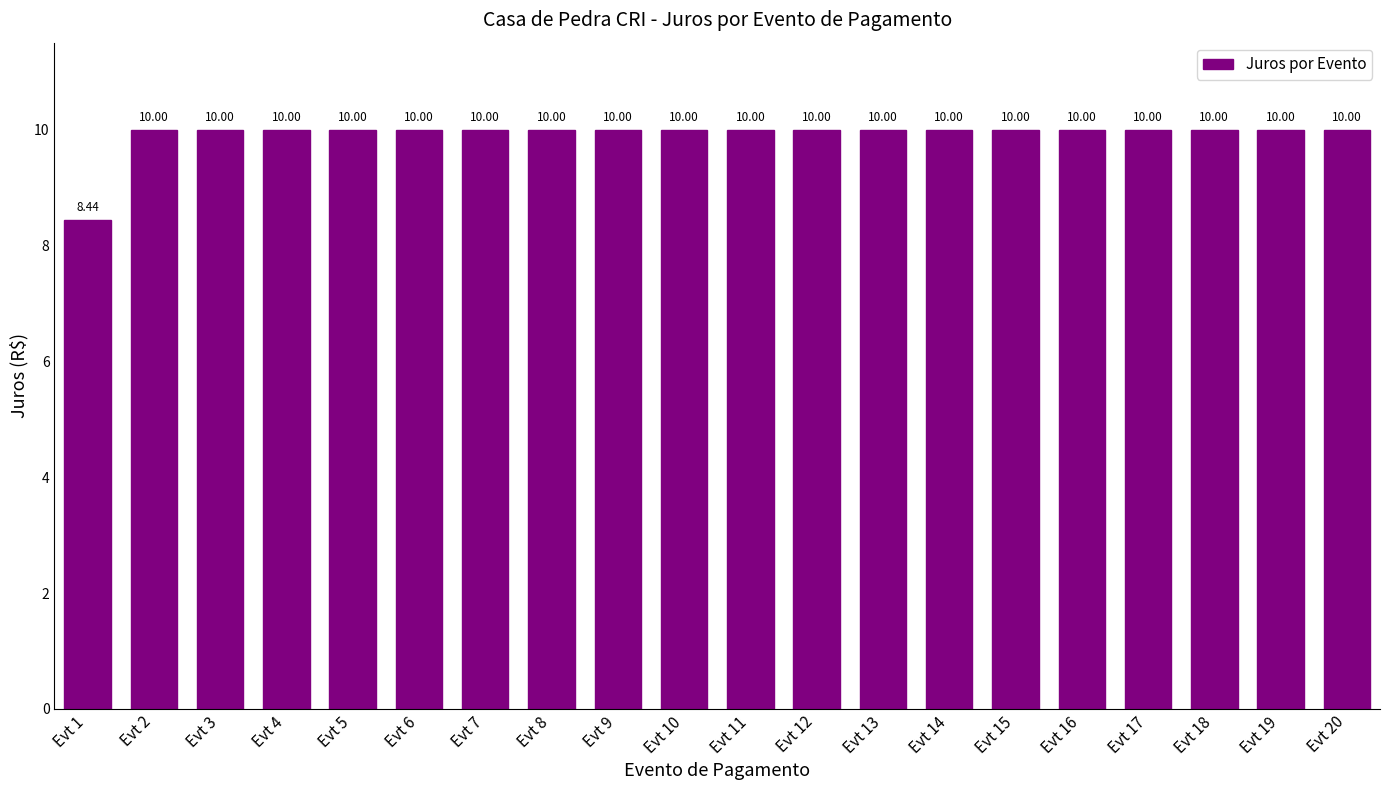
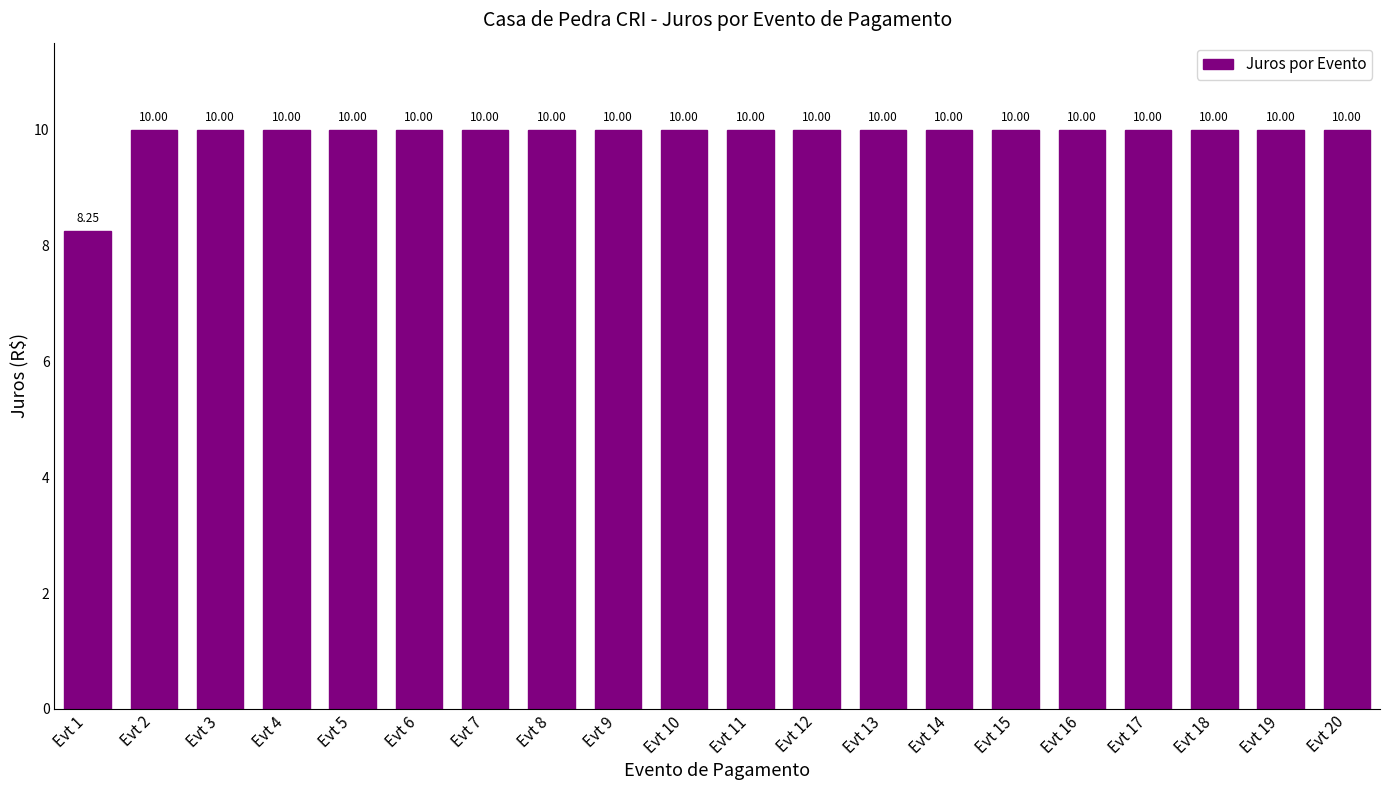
  {
-   "Evt 1": 8.44,
+   "Evt 1": 8.25,
    "Evt 2": 10.00,
    "Evt 3": 10.00,
    "Evt 4": 10.00,
    "Evt 5": 10.00,
    "Evt 6": 10.00,
    "Evt 7": 10.00,
    "Evt 8": 10.00,
    "Evt 9": 10.00,
    "Evt 10": 10.00,
    "Evt 11": 10.00,
    "Evt 12": 10.00,
    "Evt 13": 10.00,
    "Evt 14": 10.00,
    "Evt 15": 10.00,
    "Evt 16": 10.00,
    "Evt 17": 10.00,
    "Evt 18": 10.00,
    "Evt 19": 10.00,
    "Evt 20": 10.00
  }
